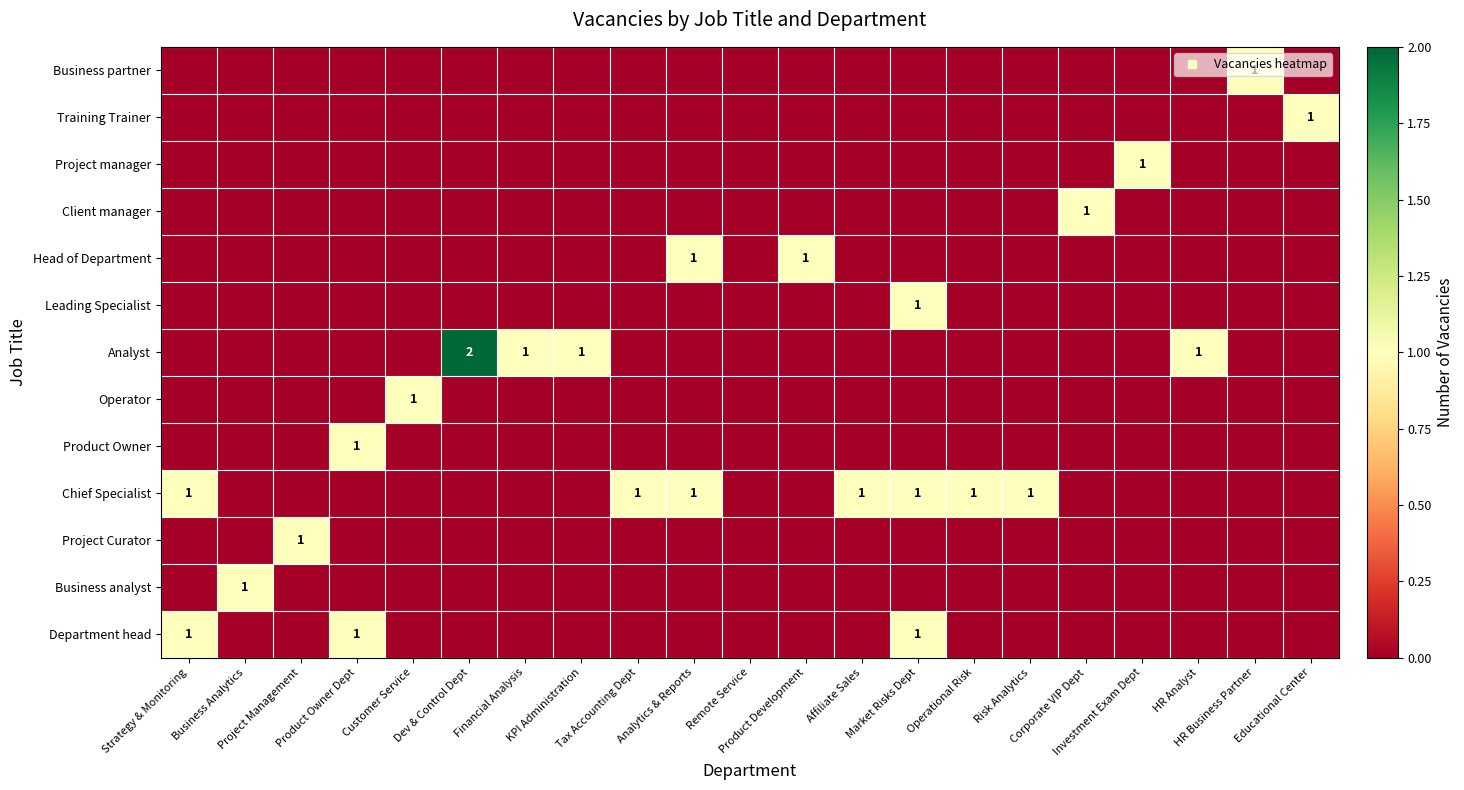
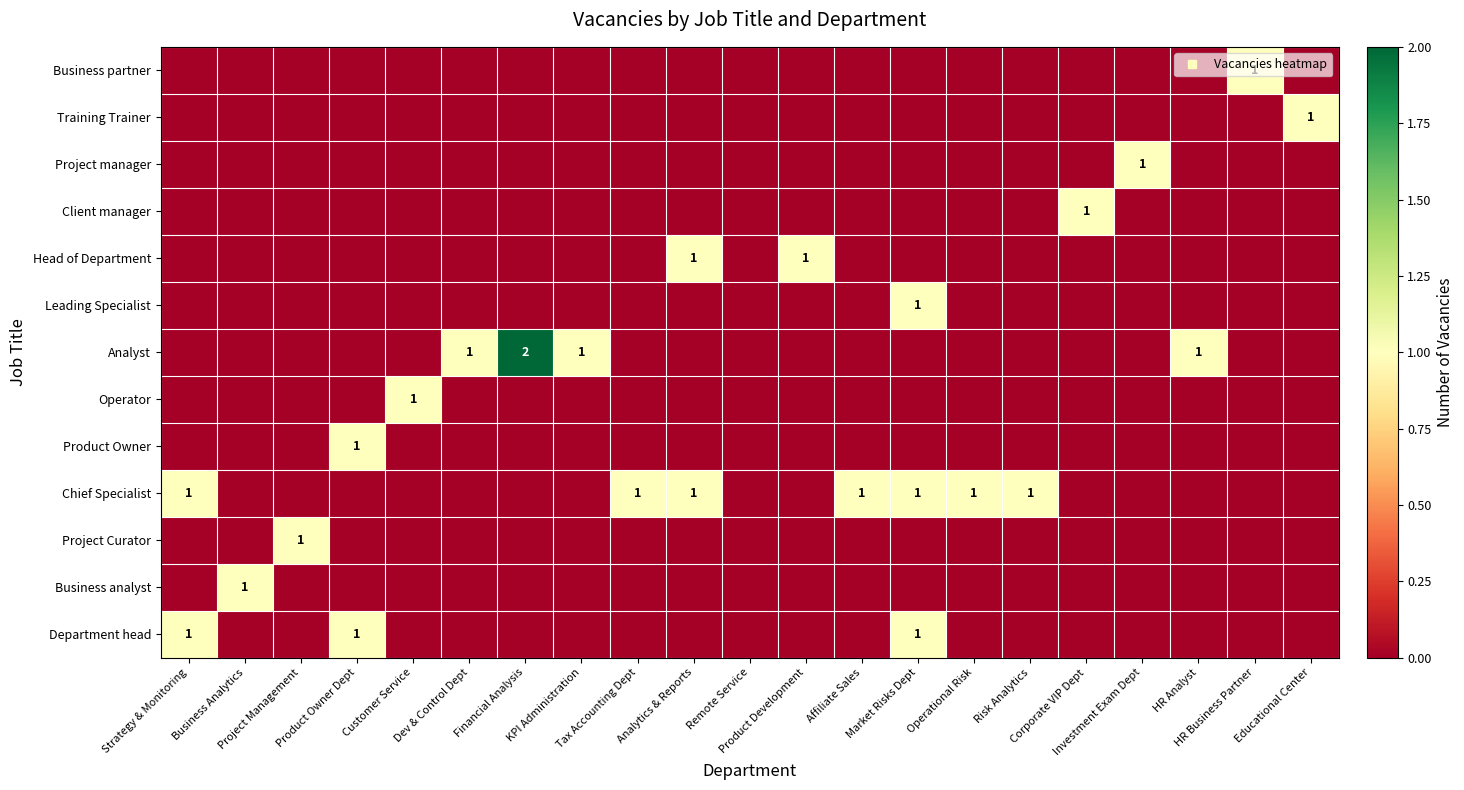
  {
    "Training Trainer": {
      "Educational Center": 1
    },
    "Project manager": {
      "Investment Exam Dept": 1
    },
    "Client manager": {
      "Corporate VIP Dept": 1
    },
    "Head of Department": {
      "Analytics & Reports": 1,
      "Product Development": 1
    },
    "Leading Specialist": {
      "Market Risks Dept": 1
    },
    "Analyst": {
-     "Dev & Control Dept": 2,
-     "Financial Analysis": 1,
+     "Dev & Control Dept": 1,
+     "Financial Analysis": 2,
      "KPI Administration": 1,
      "HR Analyst": 1
    },
    "Operator": {
      "Customer Service": 1
    },
    "Product Owner": {
      "Product Owner Dept": 1
    },
    "Chief Specialist": {
      "Strategy & Monitoring": 1,
      "Tax Accounting Dept": 1,
      "Analytics & Reports": 1,
      "Affiliate Sales": 1,
      "Market Risks Dept": 1,
      "Operational Risk": 1,
      "Risk Analytics": 1
    },
    "Project Curator": {
      "Project Management": 1
    },
    "Business analyst": {
      "Business Analytics": 1
    },
    "Department head": {
      "Strategy & Monitoring": 1,
      "Product Owner Dept": 1,
      "Market Risks Dept": 1
    }
  }
